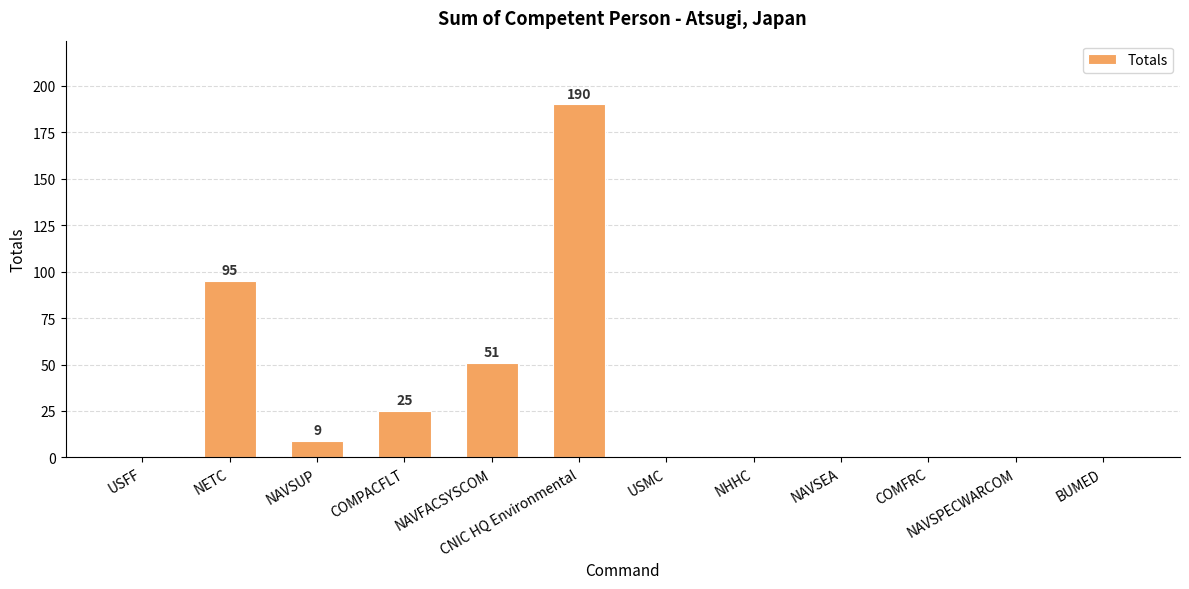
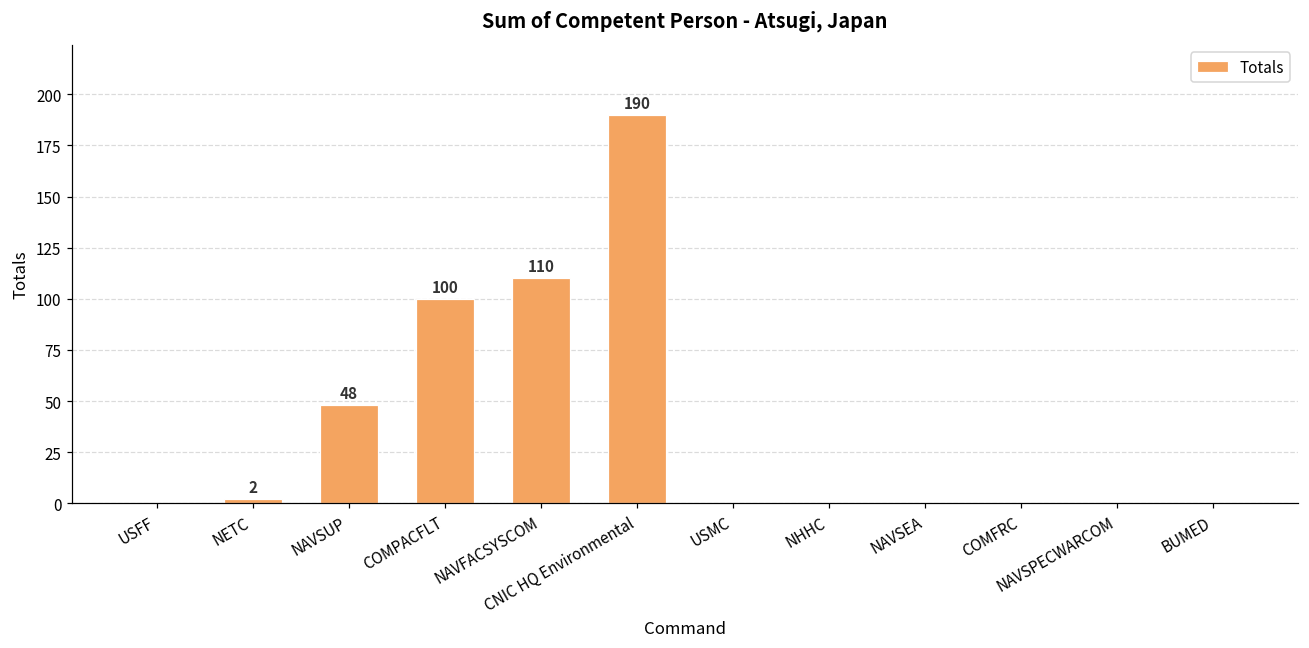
  {
-   "NETC": 95,
-   "NAVSUP": 9,
-   "COMPACFLT": 25,
-   "NAVFACSYSCOM": 51,
+   "NETC": 2,
+   "NAVSUP": 48,
+   "COMPACFLT": 100,
+   "NAVFACSYSCOM": 110,
    "CNIC HQ Environmental": 190
  }
